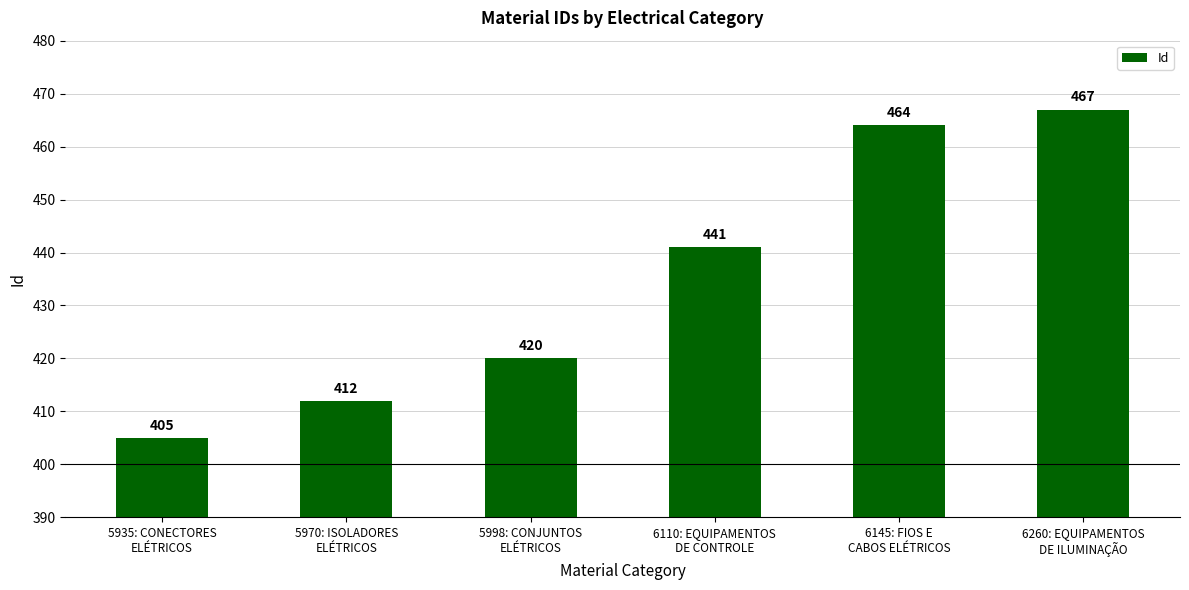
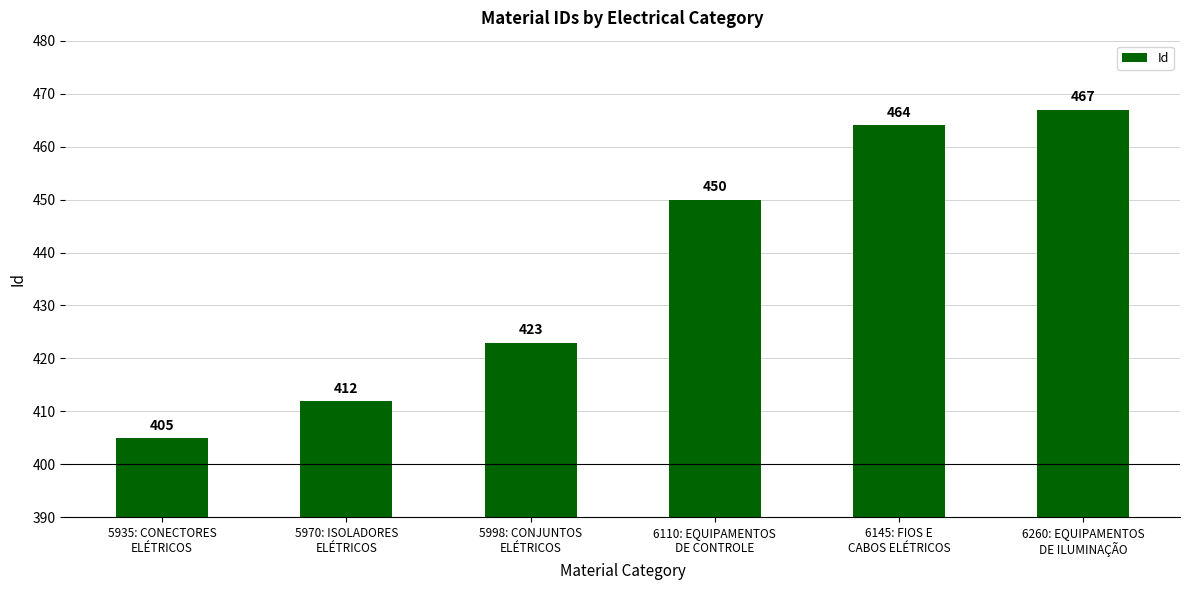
  {
    "5935: CONECTORES ELÉTRICOS": 405,
    "5970: ISOLADORES ELÉTRICOS": 412,
-   "5998: CONJUNTOS ELÉTRICOS": 420,
-   "6110: EQUIPAMENTOS DE CONTROLE": 441,
+   "5998: CONJUNTOS ELÉTRICOS": 423,
+   "6110: EQUIPAMENTOS DE CONTROLE": 450,
    "6145: FIOS E CABOS ELÉTRICOS": 464,
    "6260: EQUIPAMENTOS DE ILUMINAÇÃO": 467
  }
